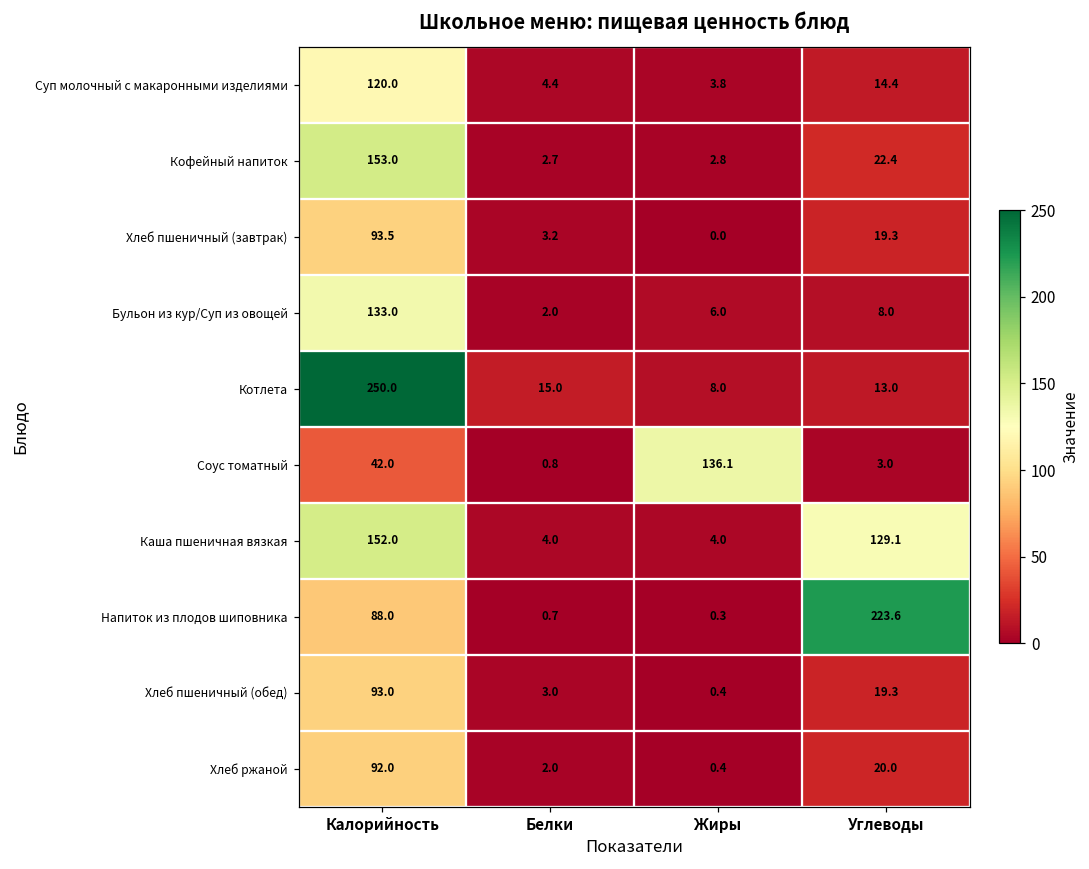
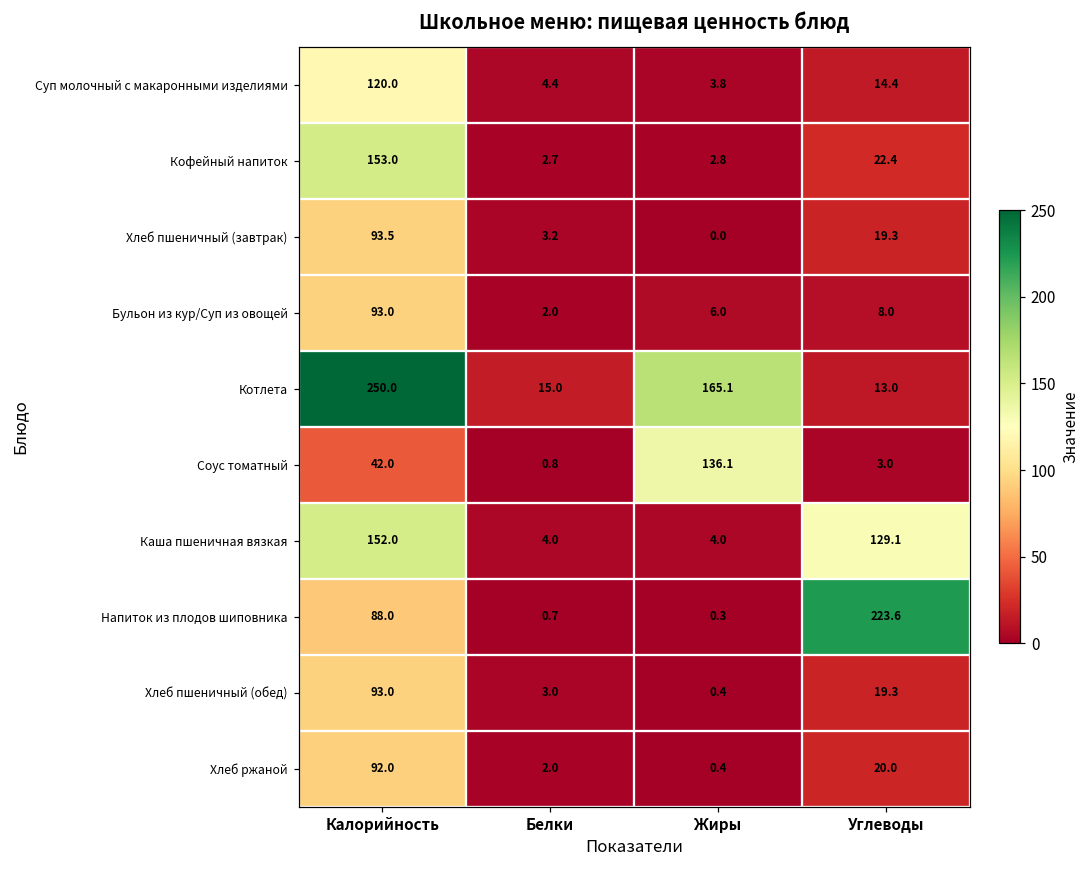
  {
    "Суп молочный с макаронными изделиями": {
      "Калорийность": 120.0,
      "Белки": 4.4,
      "Жиры": 3.8,
      "Углеводы": 14.4
    },
    "Кофейный напиток": {
      "Калорийность": 153.0,
      "Белки": 2.7,
      "Жиры": 2.8,
      "Углеводы": 22.4
    },
    "Хлеб пшеничный (завтрак)": {
      "Калорийность": 93.5,
      "Белки": 3.2,
      "Жиры": 0.0,
      "Углеводы": 19.3
    },
    "Бульон из кур/Суп из овощей": {
-     "Калорийность": 133.0,
+     "Калорийность": 93.0,
      "Белки": 2.0,
      "Жиры": 6.0,
      "Углеводы": 8.0
    },
    "Котлета": {
      "Калорийность": 250.0,
      "Белки": 15.0,
-     "Жиры": 8.0,
+     "Жиры": 165.1,
      "Углеводы": 13.0
    },
    "Соус томатный": {
      "Калорийность": 42.0,
      "Белки": 0.8,
      "Жиры": 136.1,
      "Углеводы": 3.0
    },
    "Каша пшеничная вязкая": {
      "Калорийность": 152.0,
      "Белки": 4.0,
      "Жиры": 4.0,
      "Углеводы": 129.1
    },
    "Напиток из плодов шиповника": {
      "Калорийность": 88.0,
      "Белки": 0.7,
      "Жиры": 0.3,
      "Углеводы": 223.6
    },
    "Хлеб пшеничный (обед)": {
      "Калорийность": 93.0,
      "Белки": 3.0,
      "Жиры": 0.4,
      "Углеводы": 19.3
    },
    "Хлеб ржаной": {
      "Калорийность": 92.0,
      "Белки": 2.0,
      "Жиры": 0.4,
      "Углеводы": 20.0
    }
  }
